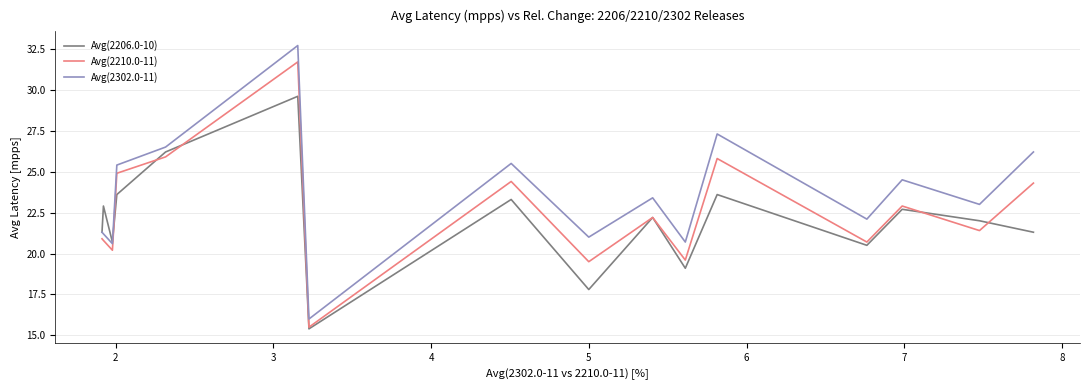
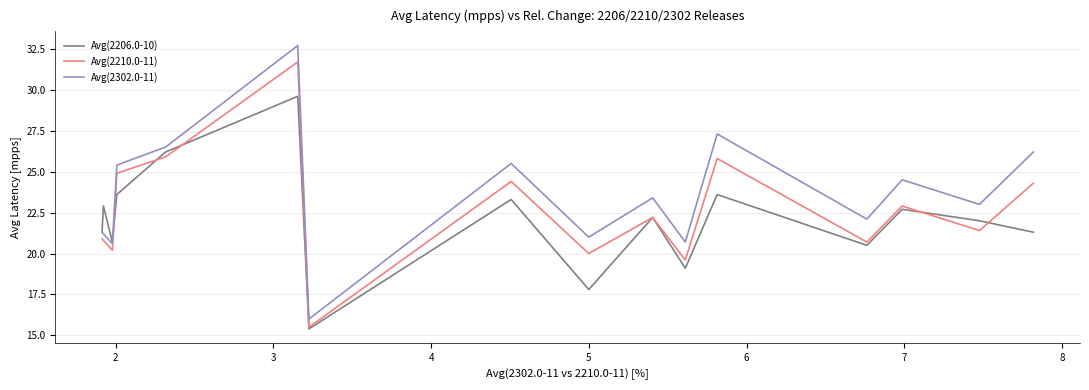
  {
    "Avg(2206.0-10)": {
      "5": 17.8
    },
    "Avg(2210.0-11)": {
-     "5": 19.5
+     "5": 20.0
    },
    "Avg(2302.0-11)": {
      "5": 21.0
    }
  }
